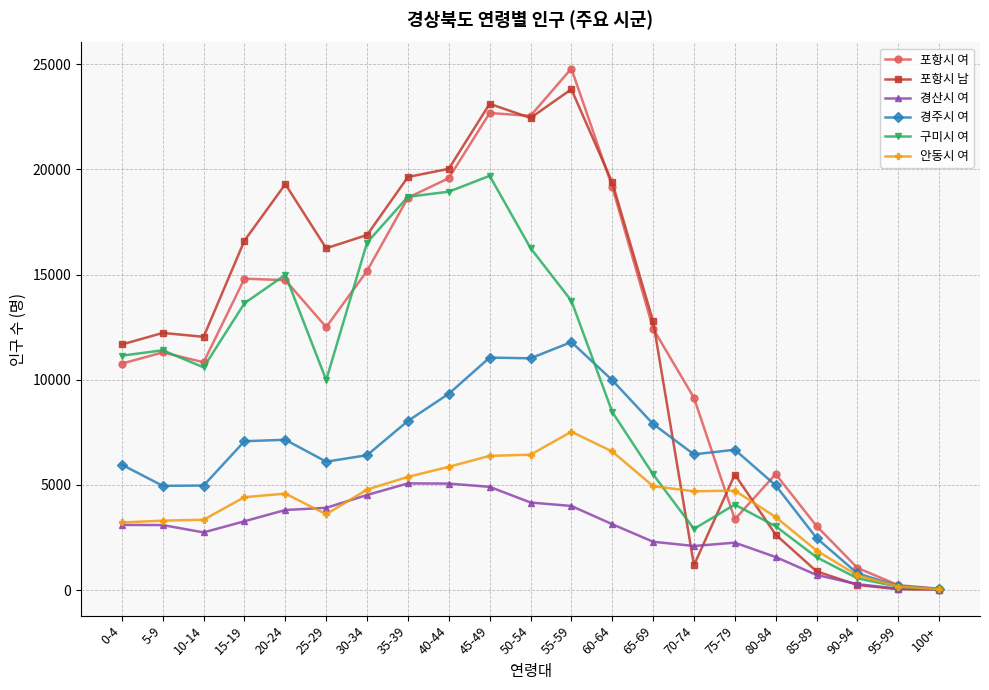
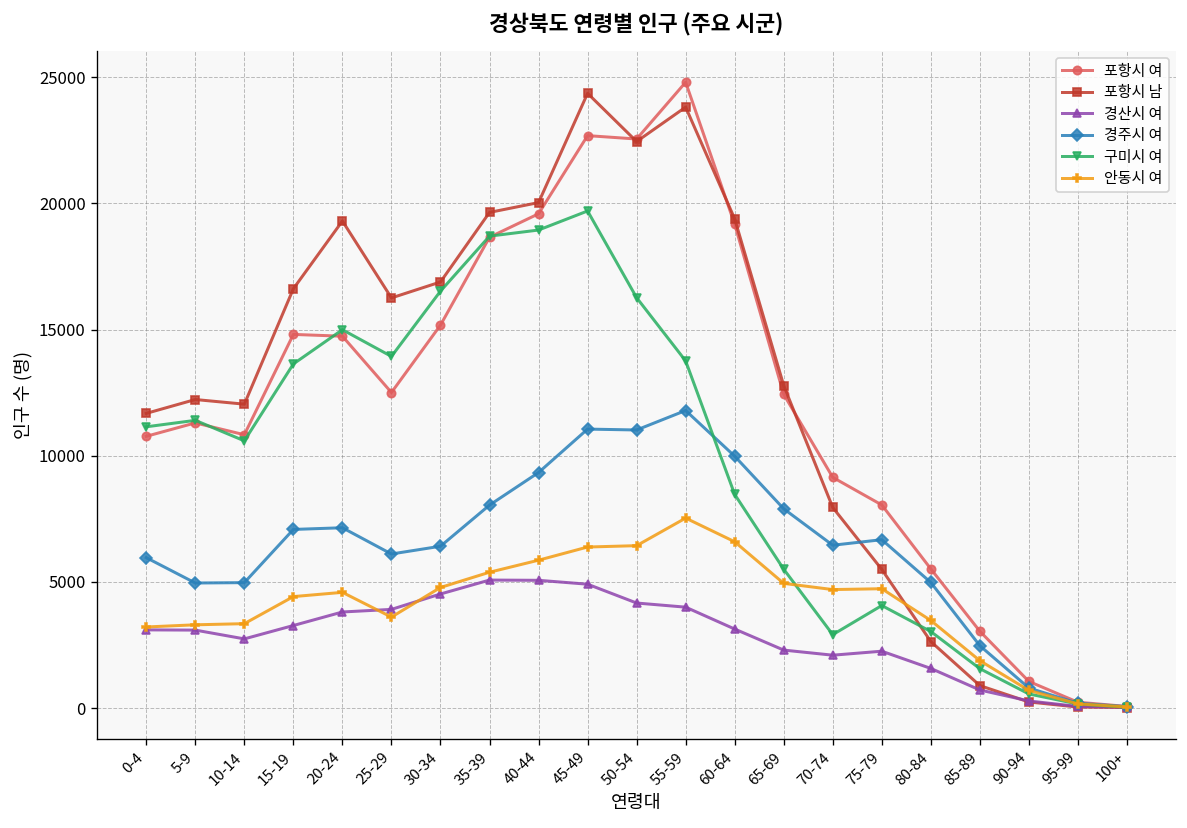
  {
    "포항시 여": {
      "0-4": 10800,
      "10-14": 10800,
      "15-19": 14800,
      "20-24": 14700,
      "25-29": 12500,
      "30-34": 15200,
      "40-44": 19600,
      "45-49": 22700,
      "55-59": 24800,
      "60-64": 19200,
      "65-69": 12400,
      "70-74": 9100,
-     "75-79": 3400,
+     "75-79": 8100,
      "80-84": 5500,
      "85-89": 3000,
      "90-94": 1100
    },
    "포항시 남": {
      "0-4": 11700,
      "5-9": 12200,
      "10-14": 12000,
      "15-19": 16600,
      "20-24": 19300,
      "25-29": 16300,
      "30-34": 16900,
      "35-39": 19600,
      "40-44": 20000,
-     "45-49": 23100,
+     "45-49": 24400,
      "55-59": 23800,
      "60-64": 19400,
      "65-69": 12800,
-     "70-74": 1200,
+     "70-74": 8000,
      "75-79": 5500,
      "80-84": 2600,
      "85-89": 900
    },
    "경산시 여": {
      "5-9": 3100,
      "10-14": 2700,
      "15-19": 3300,
      "20-24": 3800,
      "25-29": 3900,
      "30-34": 4500,
      "35-39": 5100,
      "40-44": 5100,
      "45-49": 4900,
      "50-54": 4200,
      "55-59": 4000,
      "60-64": 3100,
      "65-69": 2300,
      "70-74": 2100,
      "75-79": 2300,
      "80-84": 1600,
      "85-89": 700
    },
    "경주시 여": {
      "0-4": 6000,
      "5-9": 5000,
      "10-14": 5000,
      "15-19": 7100,
      "20-24": 7100,
      "25-29": 6100,
      "30-34": 6400,
      "35-39": 8000,
      "40-44": 9300,
      "45-49": 11100,
      "50-54": 11000,
      "55-59": 11800,
      "60-64": 10000,
      "65-69": 7900,
      "70-74": 6500,
      "75-79": 6700,
      "80-84": 5000,
      "85-89": 2500
    },
    "구미시 여": {
      "0-4": 11100,
      "10-14": 10600,
      "15-19": 13600,
      "20-24": 15000,
-     "25-29": 10000,
+     "25-29": 13900,
      "30-34": 16500,
      "40-44": 18900,
      "45-49": 19700,
      "50-54": 16300,
      "55-59": 13800,
      "60-64": 8500,
      "65-69": 5500,
      "70-74": 2900,
      "75-79": 4100,
      "80-84": 3000,
      "85-89": 1600,
      "90-94": 600
    },
    "안동시 여": {
      "5-9": 3300,
      "10-14": 3300,
      "15-19": 4400,
      "20-24": 4600,
      "25-29": 3600,
      "30-34": 4800,
      "35-39": 5400,
      "40-44": 5900,
      "45-49": 6400,
      "50-54": 6400,
      "55-59": 7500,
      "60-64": 6600,
      "65-69": 4900,
      "70-74": 4700,
      "75-79": 4700,
      "80-84": 3500,
      "85-89": 1900
    }
  }
